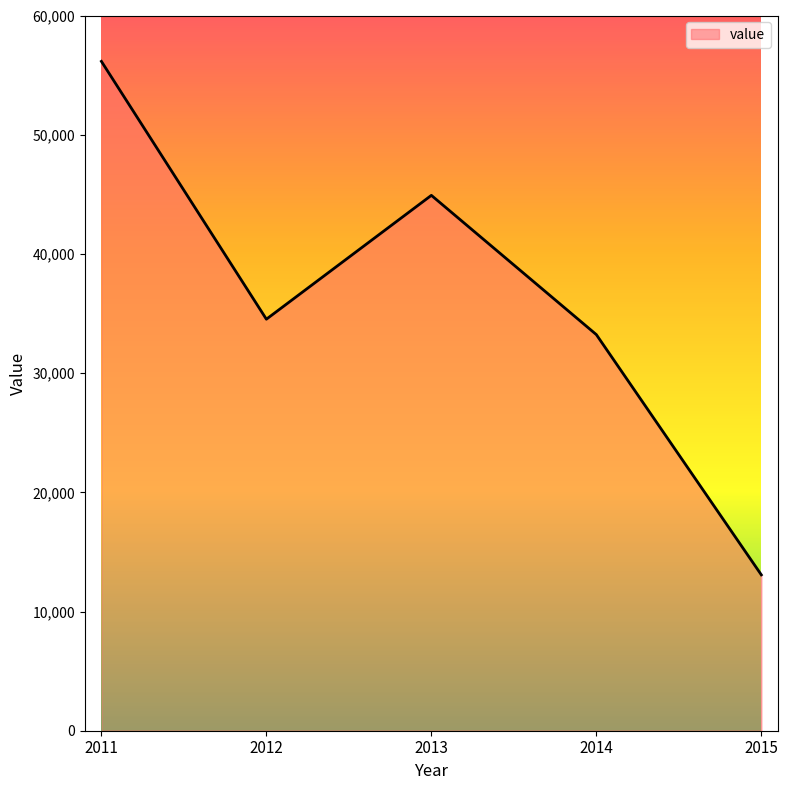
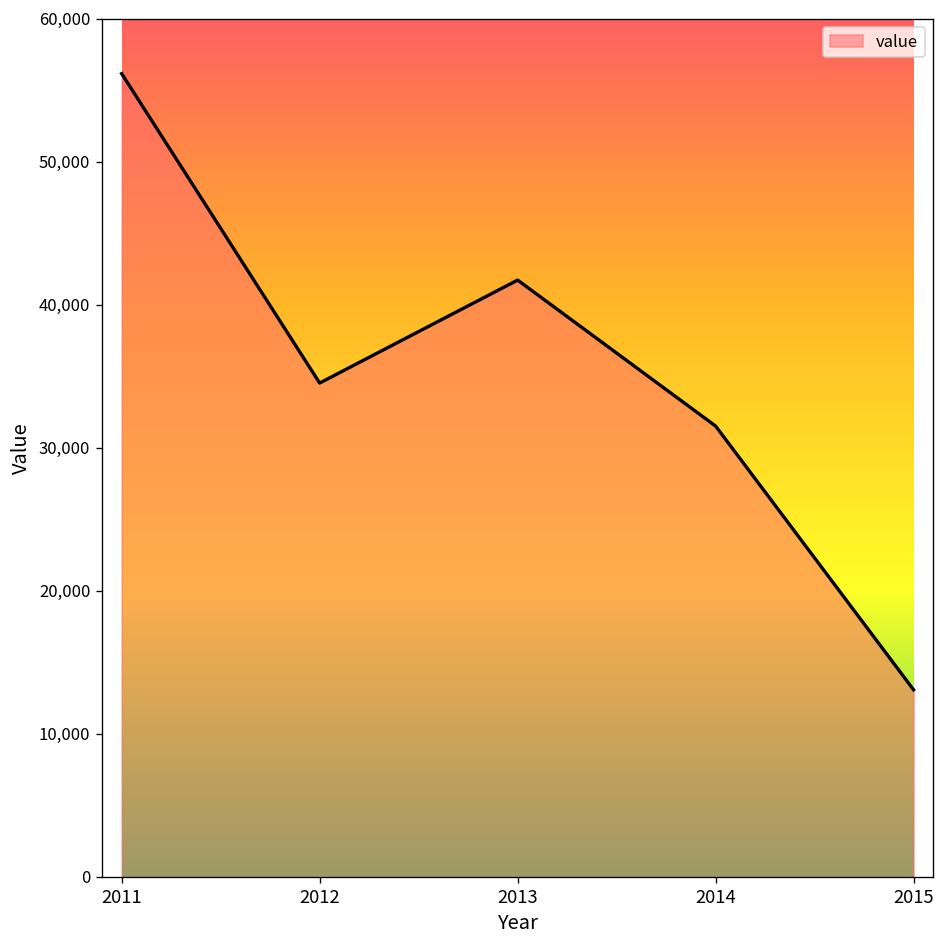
  {
    "2011": "56,200",
    "2012": "34,500",
-   "2013": "44,900",
-   "2014": "33,200",
+   "2013": "41,700",
+   "2014": "31,500",
    "2015": "13,100"
  }
